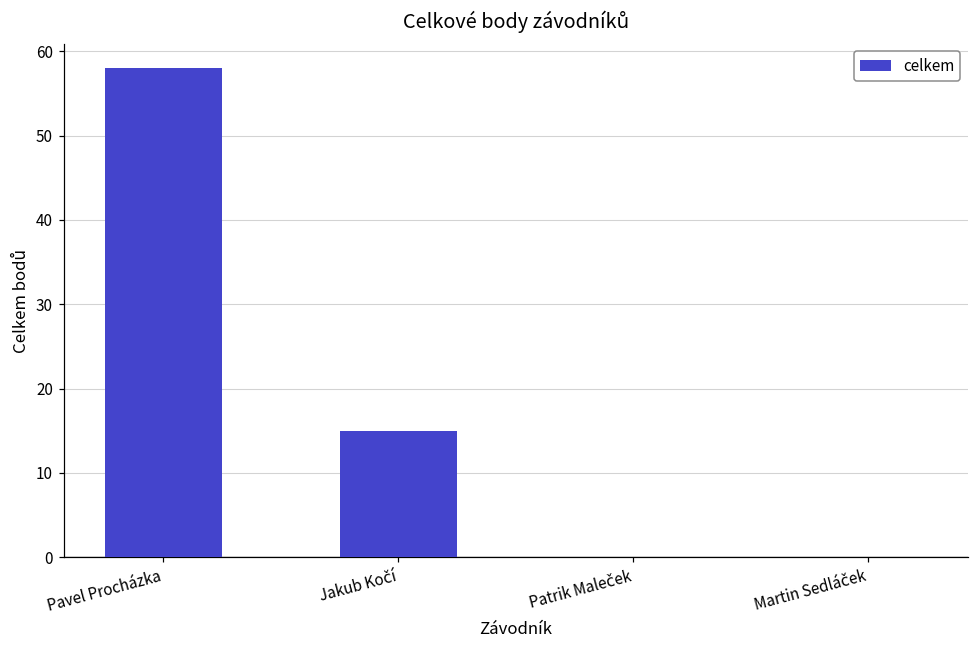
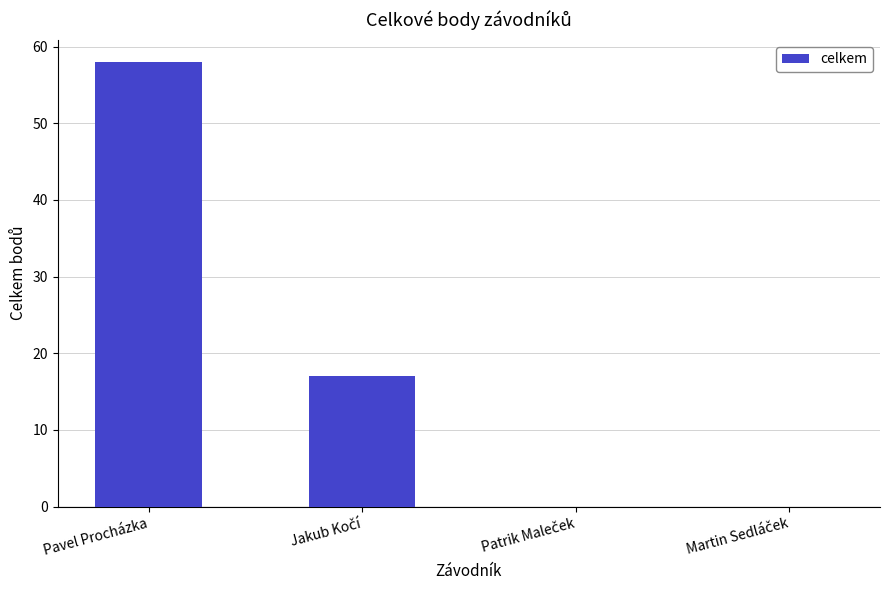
  {
    "Pavel Procházka": 58,
-   "Jakub Kočí": 15,
+   "Jakub Kočí": 17,
    "Patrik Maleček": 0,
    "Martin Sedláček": 0
  }
